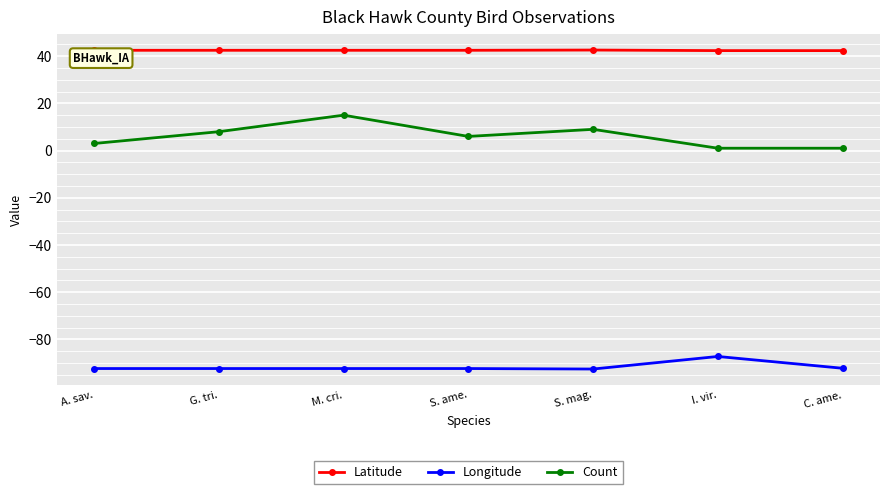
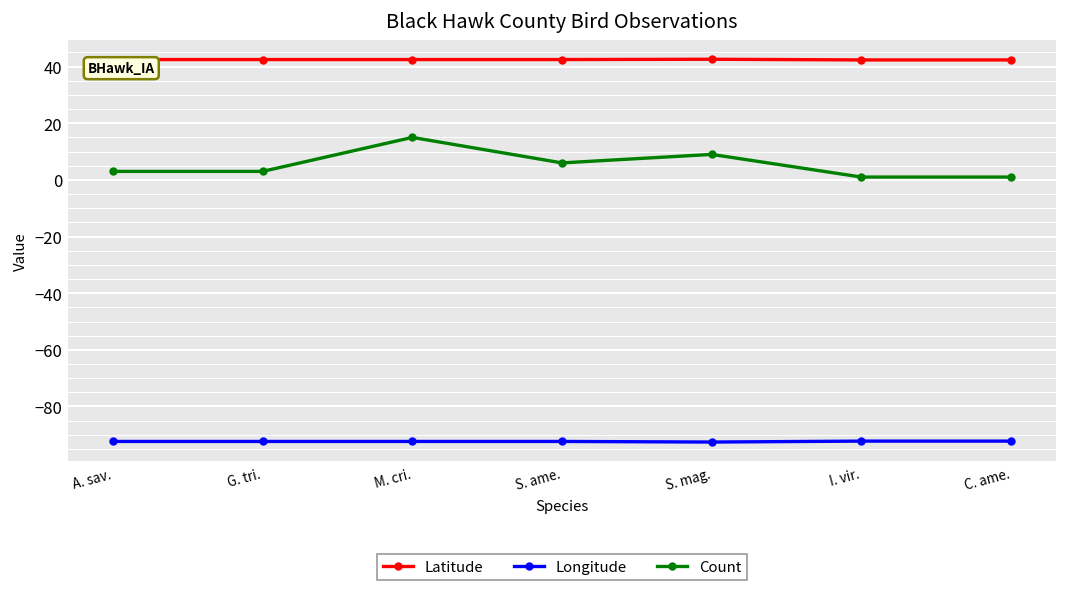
  {
    "Latitude": {
      "G. tri.": 42,
      "M. cri.": 42,
      "S. ame.": 42,
      "S. mag.": 43,
      "I. vir.": 42,
      "C. ame.": 42
    },
    "Longitude": {
      "A. sav.": -92,
      "G. tri.": -92,
      "M. cri.": -92,
      "S. ame.": -92,
      "S. mag.": -93,
-     "I. vir.": -87,
+     "I. vir.": -92,
      "C. ame.": -92
    },
    "Count": {
      "A. sav.": 3,
-     "G. tri.": 8,
+     "G. tri.": 3,
      "M. cri.": 15,
      "S. ame.": 6,
      "S. mag.": 9,
      "I. vir.": 1,
      "C. ame.": 1
    }
  }
